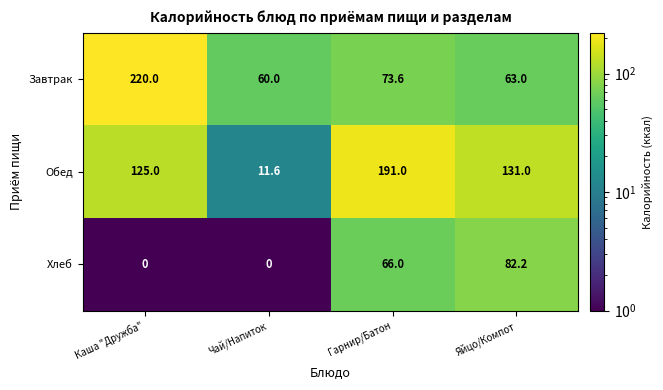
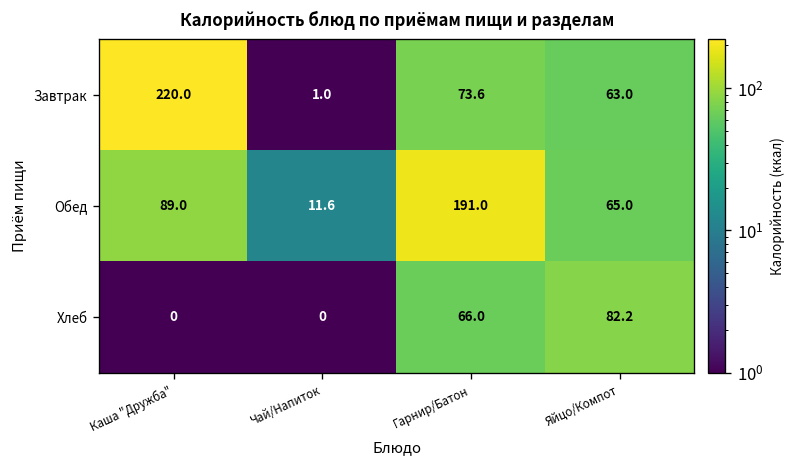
  {
    "Завтрак": {
      "Каша \"Дружба\"": 220.0,
-     "Чай/Напиток": 60.0,
+     "Чай/Напиток": 1.0,
      "Гарнир/Батон": 73.6,
      "Яйцо/Компот": 63.0
    },
    "Обед": {
-     "Каша \"Дружба\"": 125.0,
+     "Каша \"Дружба\"": 89.0,
      "Чай/Напиток": 11.6,
      "Гарнир/Батон": 191.0,
-     "Яйцо/Компот": 131.0
+     "Яйцо/Компот": 65.0
    },
    "Хлеб": {
      "Каша \"Дружба\"": 0,
      "Чай/Напиток": 0,
      "Гарнир/Батон": 66.0,
      "Яйцо/Компот": 82.2
    }
  }
